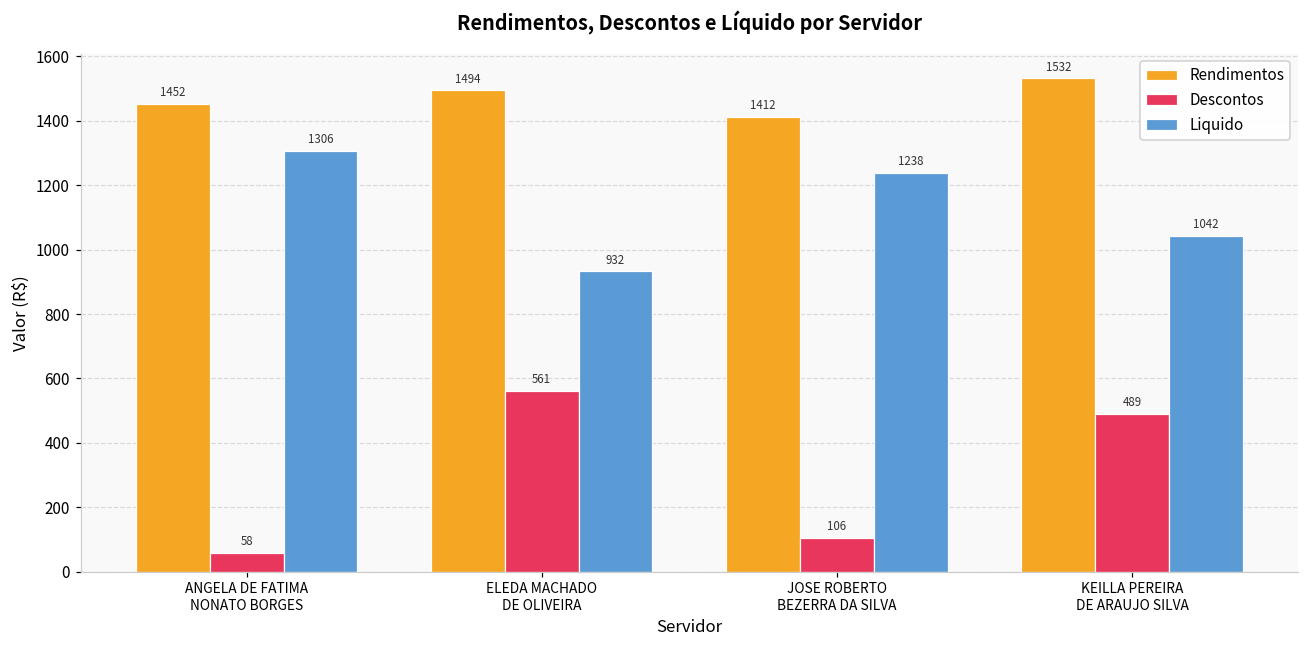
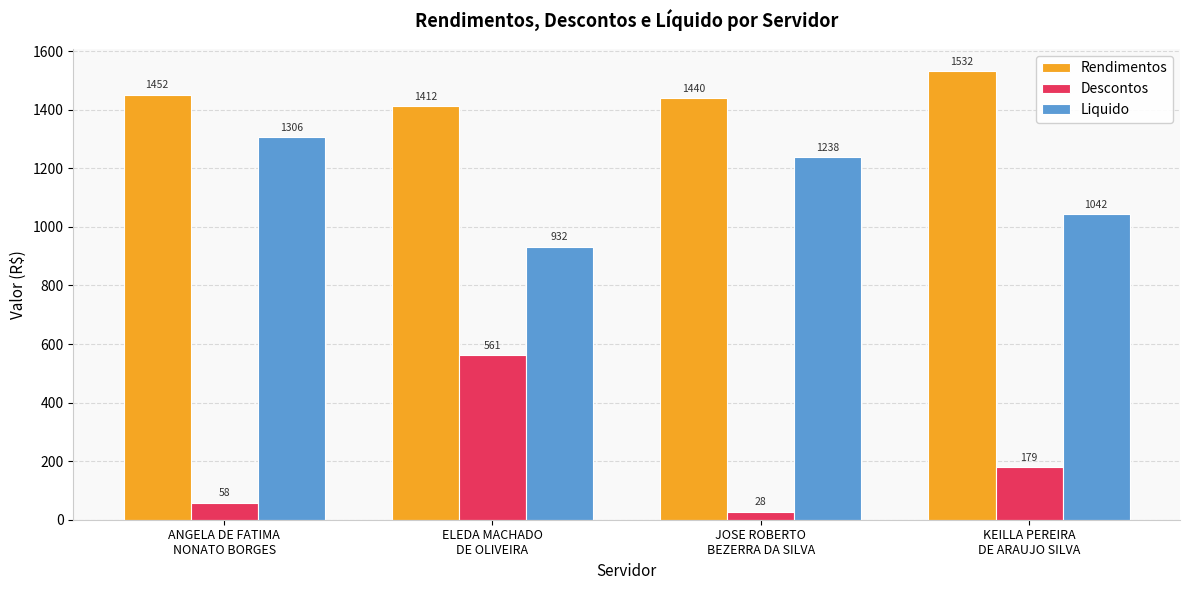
  {
    "Rendimentos": {
      "ANGELA DE FATIMA NONATO BORGES": 1452,
-     "ELEDA MACHADO DE OLIVEIRA": 1494,
-     "JOSE ROBERTO BEZERRA DA SILVA": 1412,
+     "ELEDA MACHADO DE OLIVEIRA": 1412,
+     "JOSE ROBERTO BEZERRA DA SILVA": 1440,
      "KEILLA PEREIRA DE ARAUJO SILVA": 1532
    },
    "Descontos": {
      "ANGELA DE FATIMA NONATO BORGES": 58,
      "ELEDA MACHADO DE OLIVEIRA": 561,
-     "JOSE ROBERTO BEZERRA DA SILVA": 106,
-     "KEILLA PEREIRA DE ARAUJO SILVA": 489
+     "JOSE ROBERTO BEZERRA DA SILVA": 28,
+     "KEILLA PEREIRA DE ARAUJO SILVA": 179
    },
    "Liquido": {
      "ANGELA DE FATIMA NONATO BORGES": 1306,
      "ELEDA MACHADO DE OLIVEIRA": 932,
      "JOSE ROBERTO BEZERRA DA SILVA": 1238,
      "KEILLA PEREIRA DE ARAUJO SILVA": 1042
    }
  }
